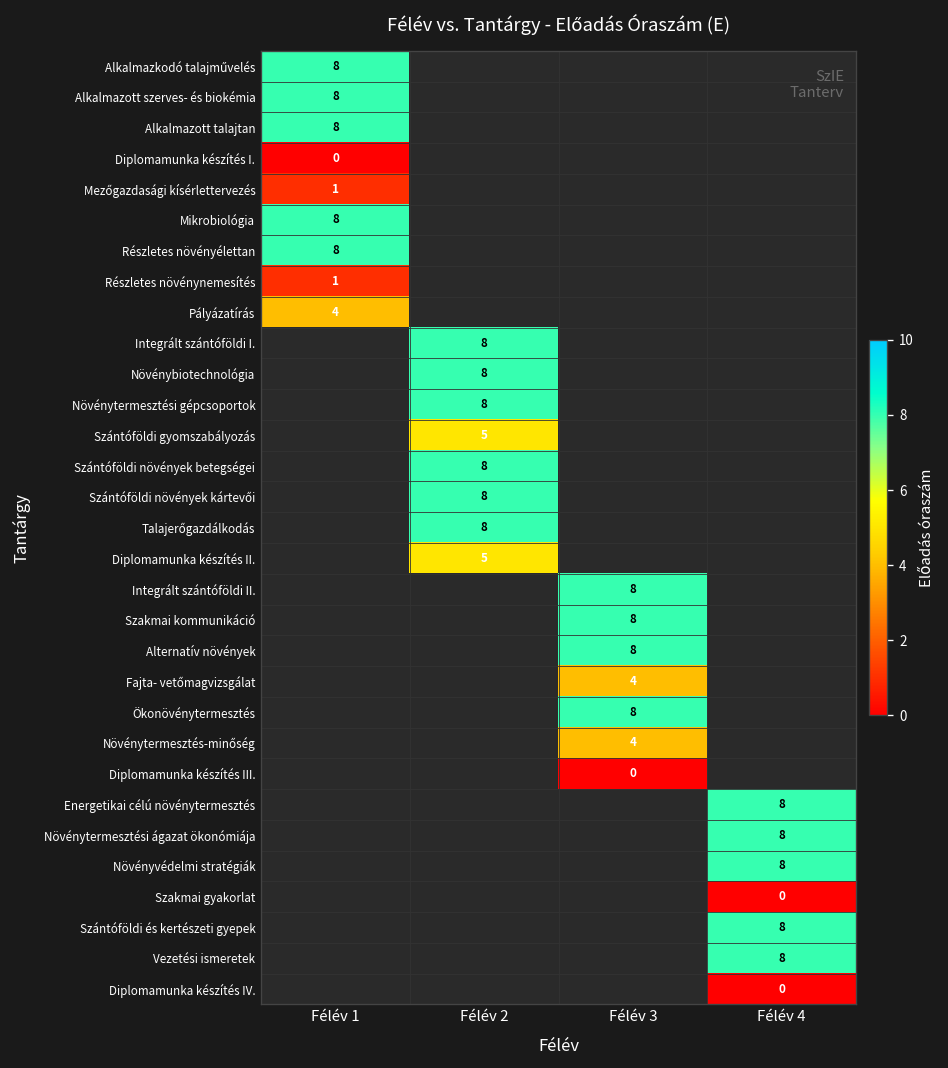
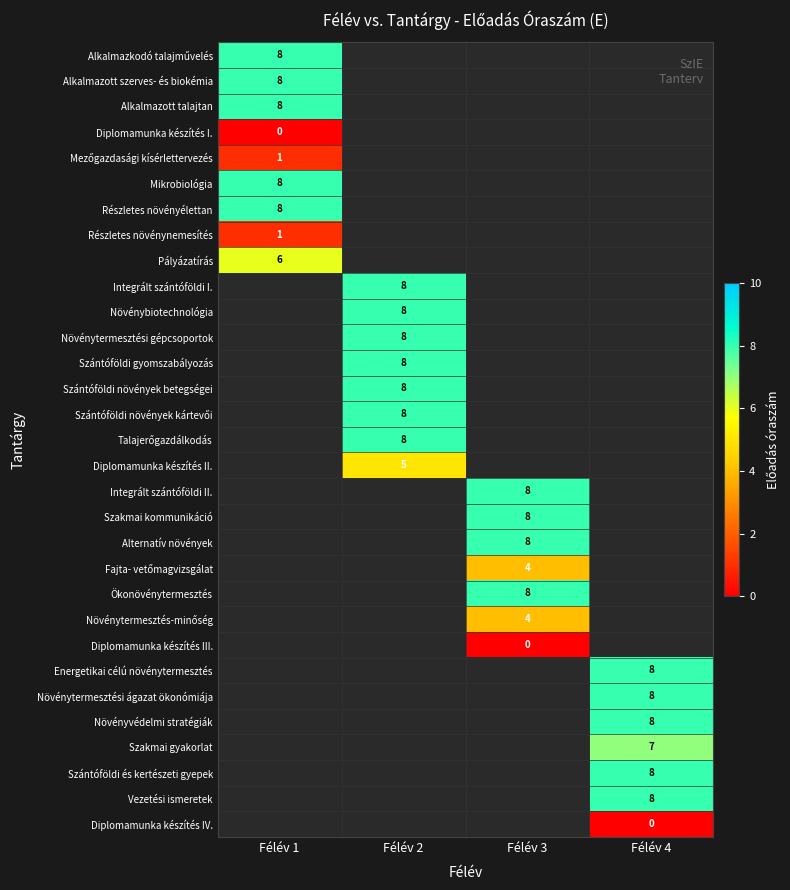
  {
    "Alkalmazkodó talajművelés": {
      "Félév 1": 8
    },
    "Alkalmazott szerves- és biokémia": {
      "Félév 1": 8
    },
    "Alkalmazott talajtan": {
      "Félév 1": 8
    },
    "Diplomamunka készítés I.": {
      "Félév 1": 0
    },
    "Mezőgazdasági kísérlettervezés": {
      "Félév 1": 1
    },
    "Mikrobiológia": {
      "Félév 1": 8
    },
    "Részletes növényélettan": {
      "Félév 1": 8
    },
    "Részletes növénynemesítés": {
      "Félév 1": 1
    },
    "Pályázatírás": {
-     "Félév 1": 4
+     "Félév 1": 6
    },
    "Integrált szántóföldi I.": {
      "Félév 2": 8
    },
    "Növénybiotechnológia": {
      "Félév 2": 8
    },
    "Növénytermesztési gépcsoportok": {
      "Félév 2": 8
    },
    "Szántóföldi gyomszabályozás": {
-     "Félév 2": 5
+     "Félév 2": 8
    },
    "Szántóföldi növények betegségei": {
      "Félév 2": 8
    },
    "Szántóföldi növények kártevői": {
      "Félév 2": 8
    },
    "Talajerőgazdálkodás": {
      "Félév 2": 8
    },
    "Diplomamunka készítés II.": {
      "Félév 2": 5
    },
    "Integrált szántóföldi II.": {
      "Félév 3": 8
    },
    "Szakmai kommunikáció": {
      "Félév 3": 8
    },
    "Alternatív növények": {
      "Félév 3": 8
    },
    "Fajta- vetőmagvizsgálat": {
      "Félév 3": 4
    },
    "Ökonövénytermesztés": {
      "Félév 3": 8
    },
    "Növénytermesztés-minőség": {
      "Félév 3": 4
    },
    "Diplomamunka készítés III.": {
      "Félév 3": 0
    },
    "Energetikai célú növénytermesztés": {
      "Félév 4": 8
    },
    "Növénytermesztési ágazat ökonómiája": {
      "Félév 4": 8
    },
    "Növényvédelmi stratégiák": {
      "Félév 4": 8
    },
    "Szakmai gyakorlat": {
-     "Félév 4": 0
+     "Félév 4": 7
    },
    "Szántóföldi és kertészeti gyepek": {
      "Félév 4": 8
    },
    "Vezetési ismeretek": {
      "Félév 4": 8
    },
    "Diplomamunka készítés IV.": {
      "Félév 4": 0
    }
  }
